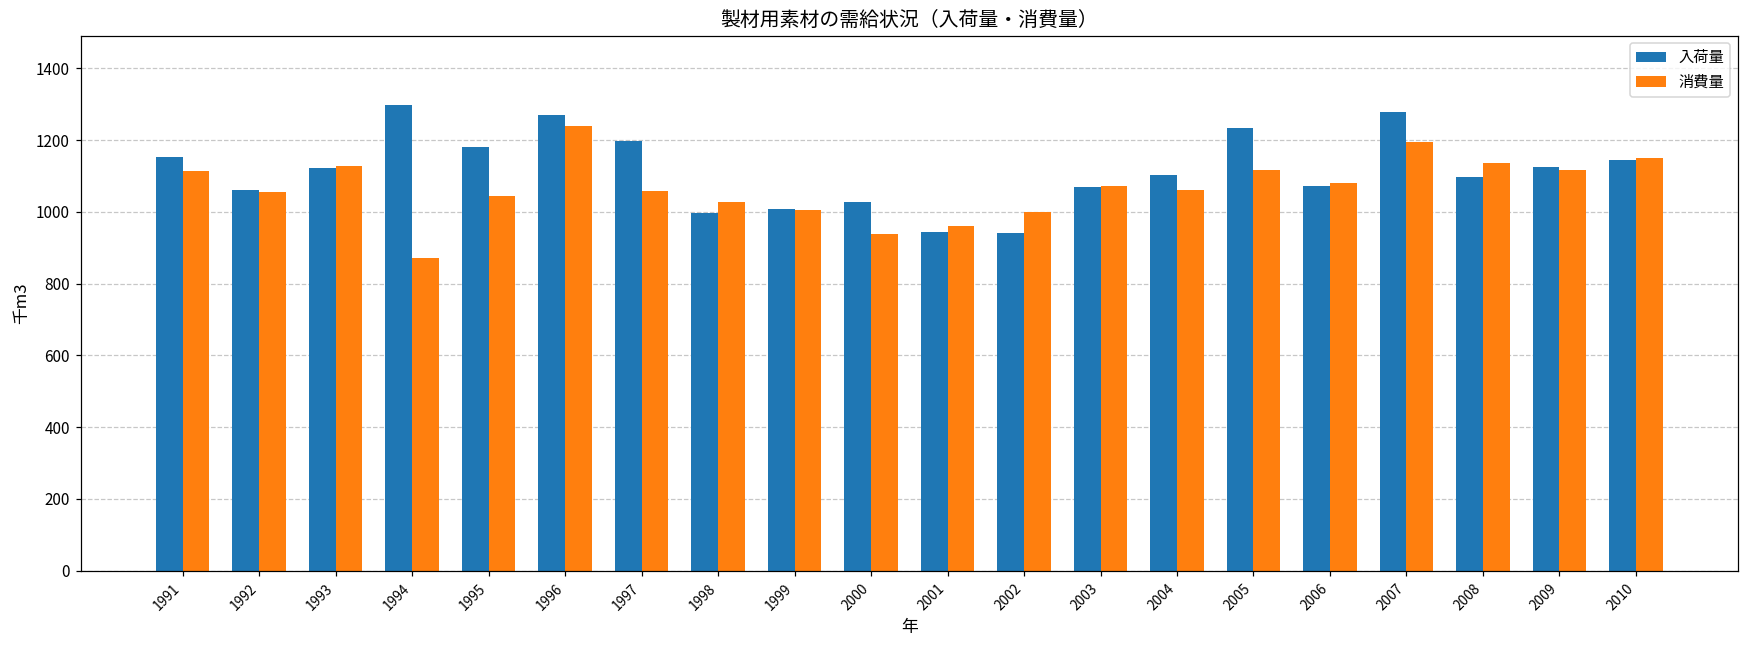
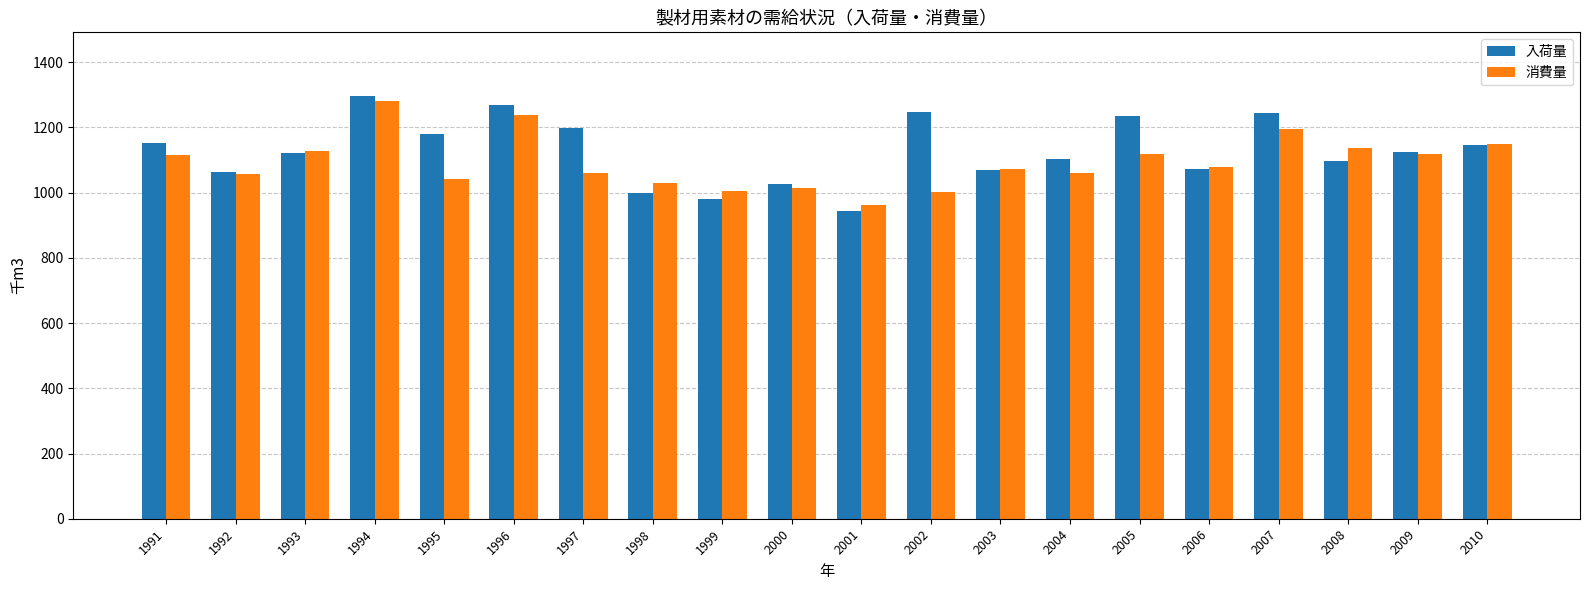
  {
    "入荷量": {
      "1991": 1150,
      "1992": 1060,
      "1993": 1120,
      "1994": 1300,
      "1995": 1180,
      "1996": 1270,
      "1997": 1200,
      "1998": 1000,
-     "1999": 1010,
+     "1999": 980,
      "2000": 1030,
      "2001": 940,
-     "2002": 940,
+     "2002": 1250,
      "2003": 1070,
      "2004": 1100,
      "2005": 1230,
      "2006": 1070,
-     "2007": 1280,
+     "2007": 1240,
      "2008": 1100,
      "2009": 1120,
      "2010": 1150
    },
    "消費量": {
      "1991": 1110,
      "1992": 1060,
      "1993": 1130,
-     "1994": 870,
+     "1994": 1280,
      "1995": 1040,
      "1996": 1240,
      "1997": 1060,
      "1998": 1030,
      "1999": 1010,
-     "2000": 940,
+     "2000": 1010,
      "2001": 960,
      "2002": 1000,
      "2003": 1070,
      "2004": 1060,
      "2005": 1120,
      "2006": 1080,
      "2007": 1190,
      "2008": 1140,
      "2009": 1120,
      "2010": 1150
    }
  }
